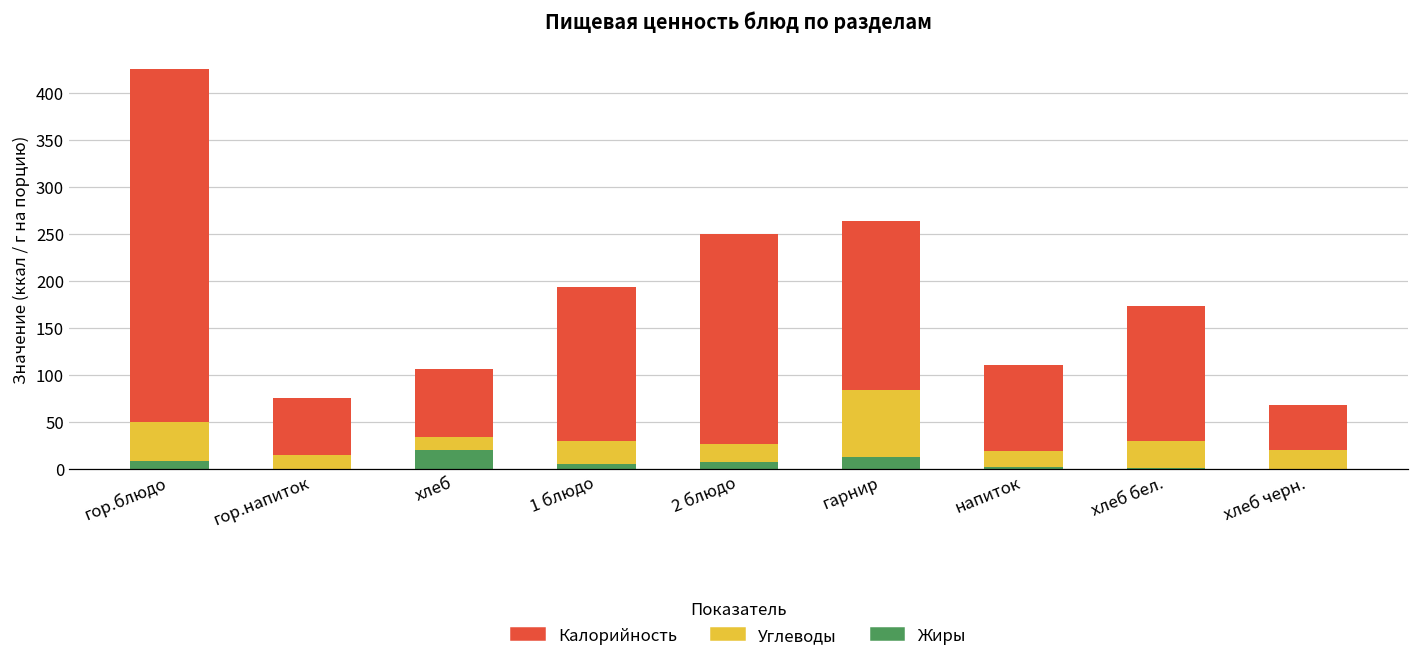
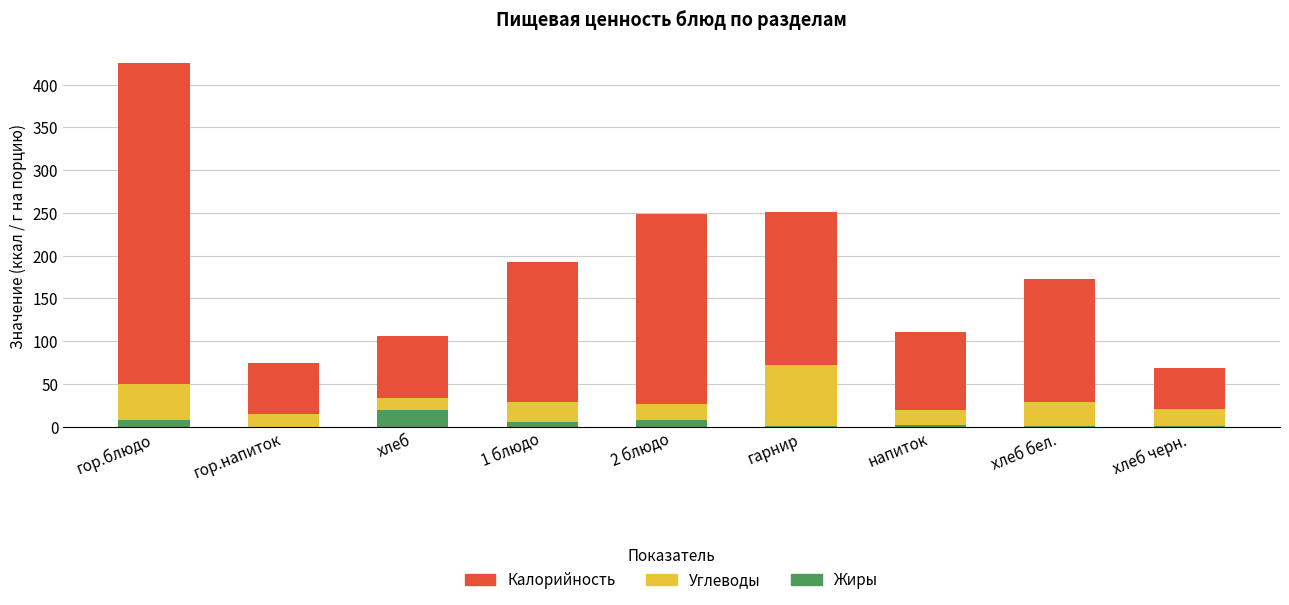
  {
    "Жиры": {
      "гор.блюдо": 10,
      "гор.напиток": 0,
      "хлеб": 20,
      "1 блюдо": 10,
      "2 блюдо": 10,
-     "гарнир": 10
+     "гарнир": 0
    },
    "Углеводы": {
      "гор.блюдо": 40,
      "гор.напиток": 20,
      "хлеб": 10,
      "1 блюдо": 20,
      "2 блюдо": 20,
      "гарнир": 70,
      "напиток": 20,
      "хлеб бел.": 30,
      "хлеб черн.": 20
    },
    "Калорийность": {
      "гор.блюдо": 380,
      "гор.напиток": 60,
      "хлеб": 70,
      "1 блюдо": 160,
      "2 блюдо": 220,
      "гарнир": 180,
      "напиток": 90,
      "хлеб бел.": 140,
      "хлеб черн.": 50
    }
  }
